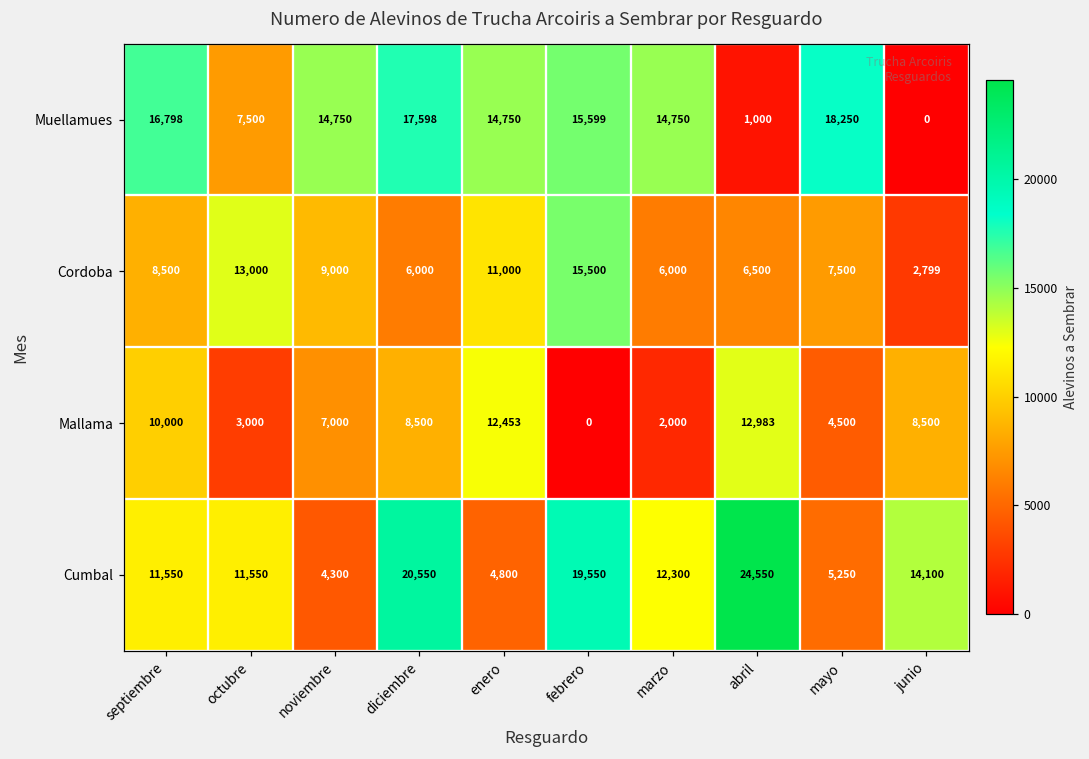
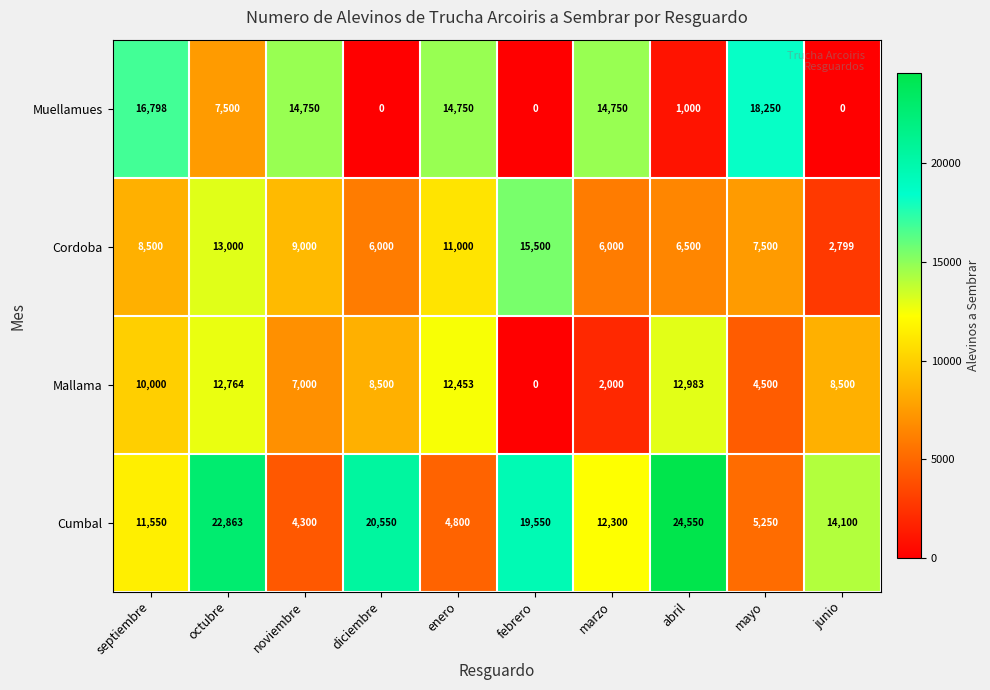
  {
    "Muellamues": {
      "septiembre": "16,798",
      "octubre": "7,500",
      "noviembre": "14,750",
-     "diciembre": "17,598",
+     "diciembre": "0",
      "enero": "14,750",
-     "febrero": "15,599",
+     "febrero": "0",
      "marzo": "14,750",
      "abril": "1,000",
      "mayo": "18,250"
    },
    "Cordoba": {
      "septiembre": "8,500",
      "octubre": "13,000",
      "noviembre": "9,000",
      "diciembre": "6,000",
      "enero": "11,000",
      "febrero": "15,500",
      "marzo": "6,000",
      "abril": "6,500",
      "mayo": "7,500",
      "junio": "2,799"
    },
    "Mallama": {
      "septiembre": "10,000",
-     "octubre": "3,000",
+     "octubre": "12,764",
      "noviembre": "7,000",
      "diciembre": "8,500",
      "enero": "12,453",
      "febrero": "0",
      "marzo": "2,000",
      "abril": "12,983",
      "mayo": "4,500",
      "junio": "8,500"
    },
    "Cumbal": {
      "septiembre": "11,550",
-     "octubre": "11,550",
+     "octubre": "22,863",
      "noviembre": "4,300",
      "diciembre": "20,550",
      "enero": "4,800",
      "febrero": "19,550",
      "marzo": "12,300",
      "abril": "24,550",
      "mayo": "5,250",
      "junio": "14,100"
    }
  }
